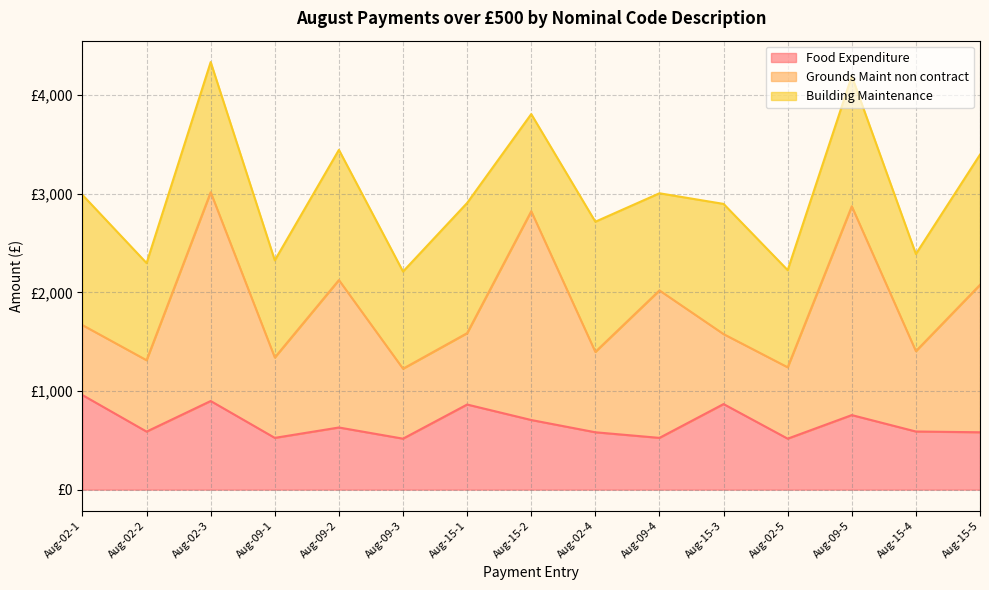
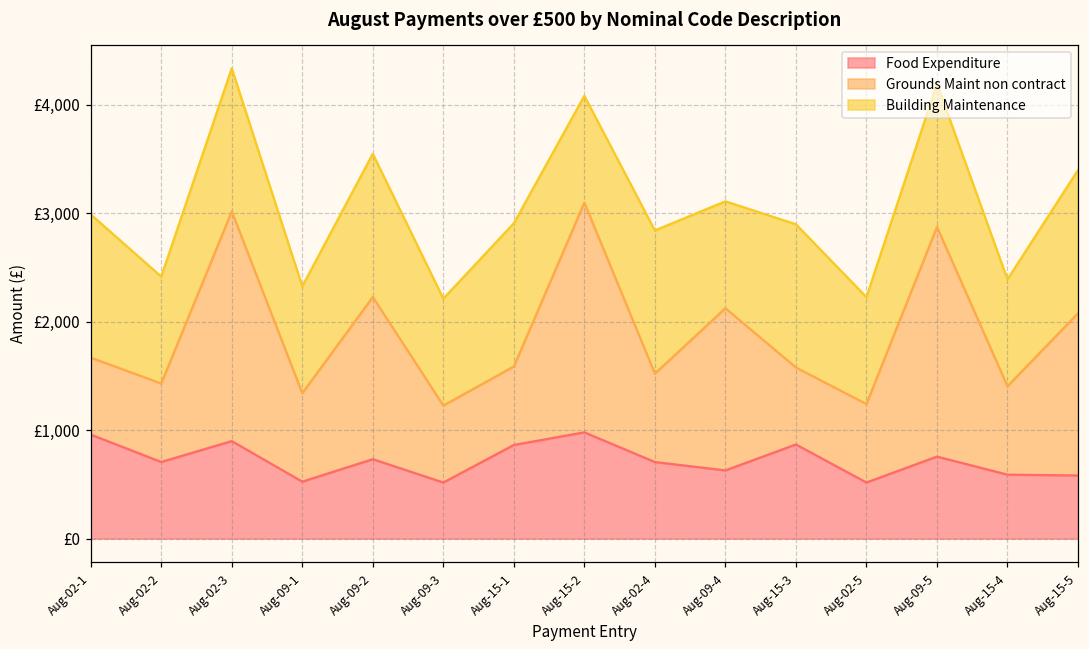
  {
    "Food Expenditure": {
      "Aug-02-1": "£1,000",
-     "Aug-02-2": "£600",
+     "Aug-02-2": "£700",
      "Aug-02-3": "£900",
      "Aug-09-1": "£500",
-     "Aug-09-2": "£600",
+     "Aug-09-2": "£700",
      "Aug-09-3": "£500",
      "Aug-15-1": "£900",
-     "Aug-15-2": "£700",
-     "Aug-02-4": "£600",
-     "Aug-09-4": "£500",
+     "Aug-15-2": "£1,000",
+     "Aug-02-4": "£700",
+     "Aug-09-4": "£600",
      "Aug-15-3": "£900",
      "Aug-02-5": "£500",
      "Aug-09-5": "£800",
      "Aug-15-4": "£600",
      "Aug-15-5": "£600"
    }
  }
